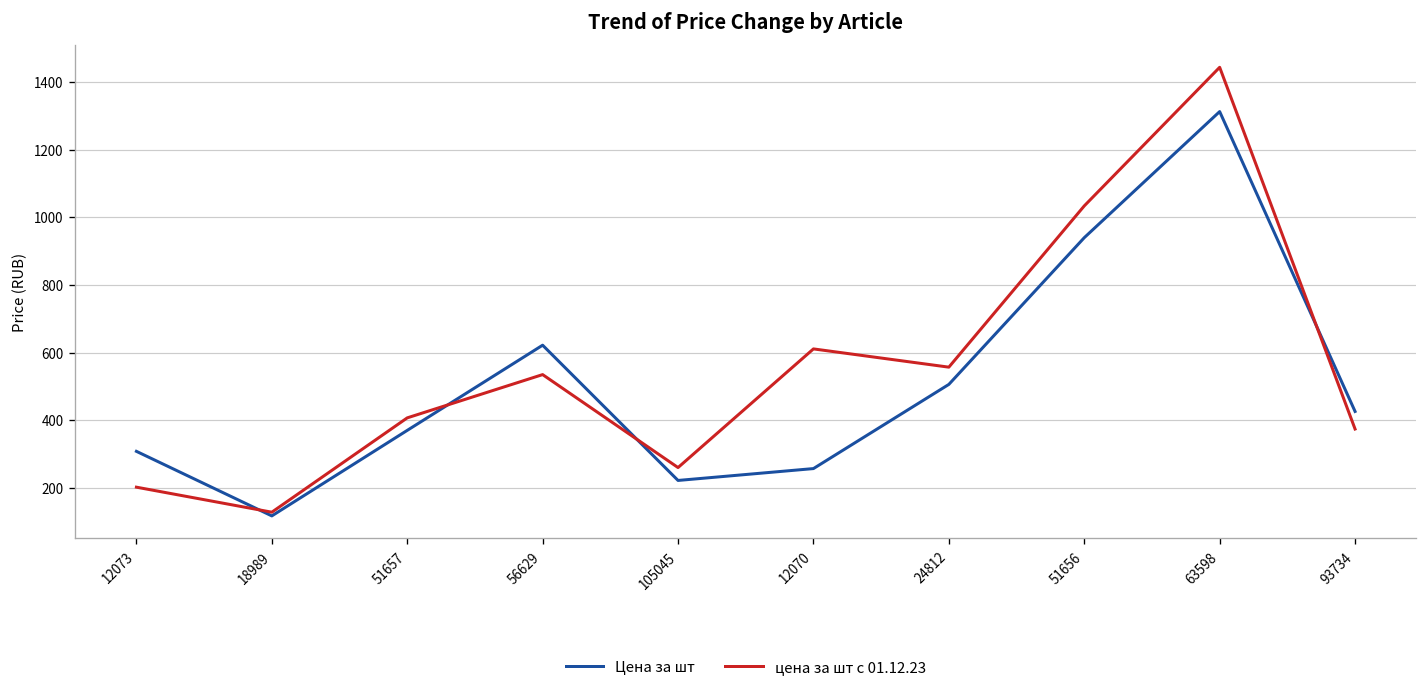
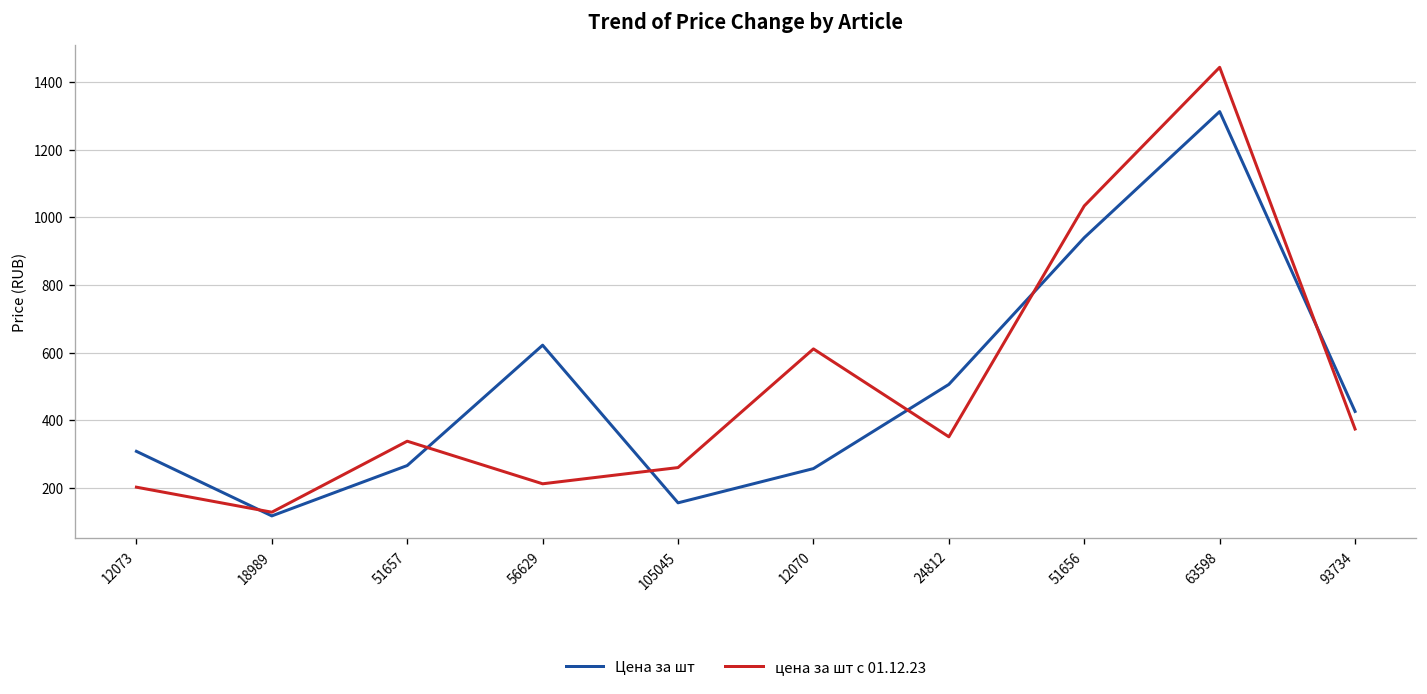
  {
    "Цена за шт": {
      "12073": 310,
      "18989": 120,
-     "51657": 370,
+     "51657": 270,
      "56629": 620,
-     "105045": 220,
+     "105045": 160,
      "12070": 260,
      "24812": 510,
      "51656": 940,
      "63598": 1310,
      "93734": 430
    },
    "цена за шт с 01.12.23": {
      "12073": 200,
      "18989": 130,
-     "51657": 410,
-     "56629": 540,
+     "51657": 340,
+     "56629": 210,
      "105045": 260,
      "12070": 610,
-     "24812": 560,
+     "24812": 350,
      "51656": 1030,
      "63598": 1440,
      "93734": 370
    }
  }
